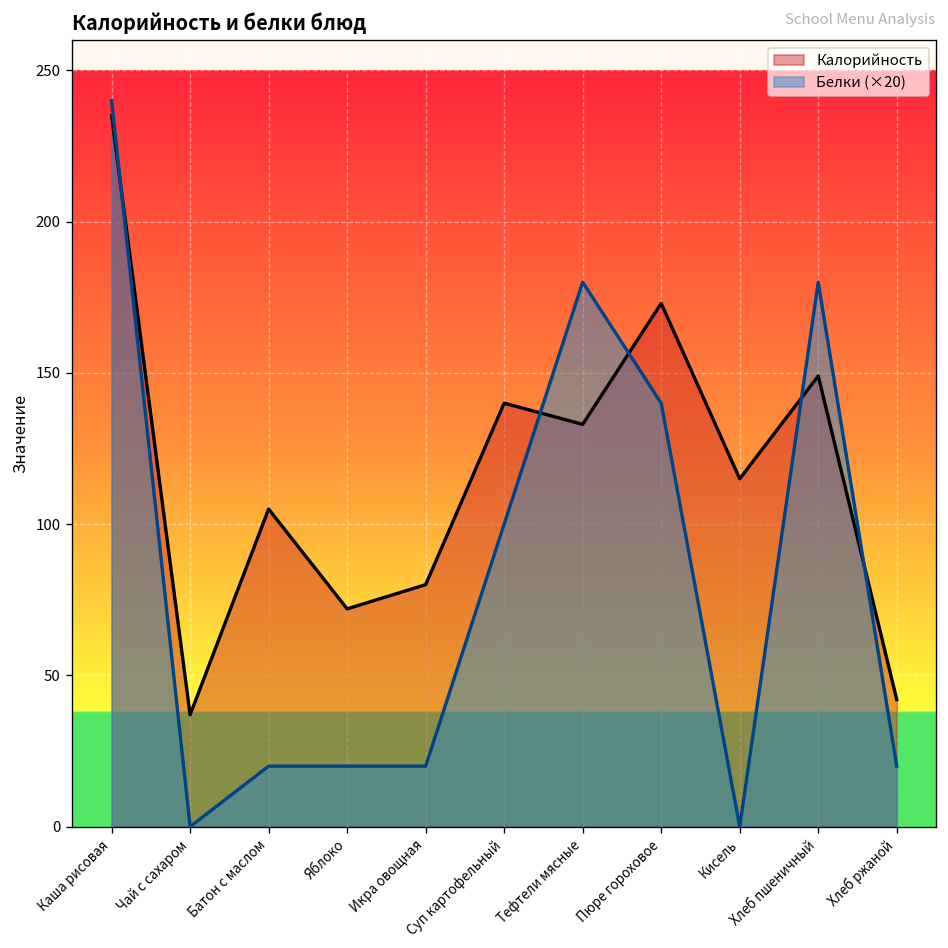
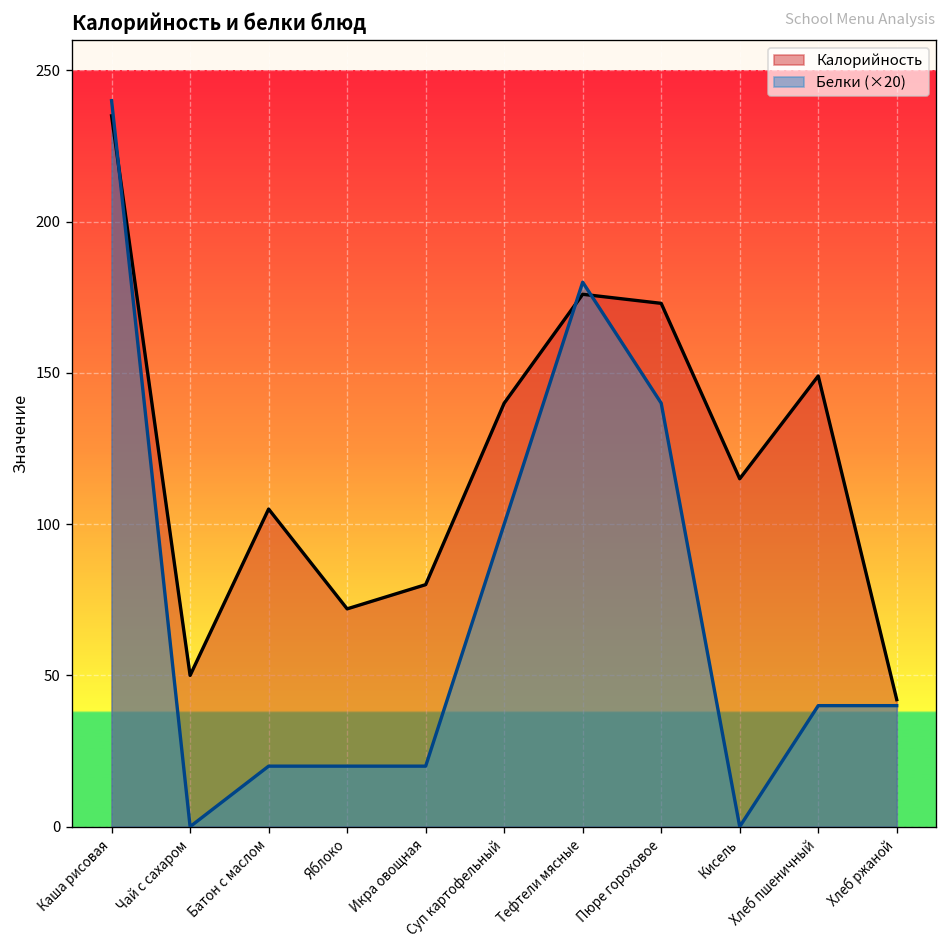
  {
    "Калорийность": {
      "Каша рисовая": 235,
-     "Чай с сахаром": 37,
+     "Чай с сахаром": 50,
      "Батон с маслом": 105,
      "Яблоко": 72,
      "Икра овощная": 80,
      "Суп картофельный": 140,
-     "Тефтели мясные": 133,
+     "Тефтели мясные": 176,
      "Пюре гороховое": 173,
      "Кисель": 115,
      "Хлеб пшеничный": 149,
      "Хлеб ржаной": 42
    },
    "Белки (×20)": {
      "Каша рисовая": 240,
      "Чай с сахаром": 0,
      "Батон с маслом": 20,
      "Яблоко": 20,
      "Икра овощная": 20,
      "Суп картофельный": 100,
      "Тефтели мясные": 180,
      "Пюре гороховое": 140,
      "Кисель": 0,
-     "Хлеб пшеничный": 180,
-     "Хлеб ржаной": 20
+     "Хлеб пшеничный": 40,
+     "Хлеб ржаной": 40
    }
  }
